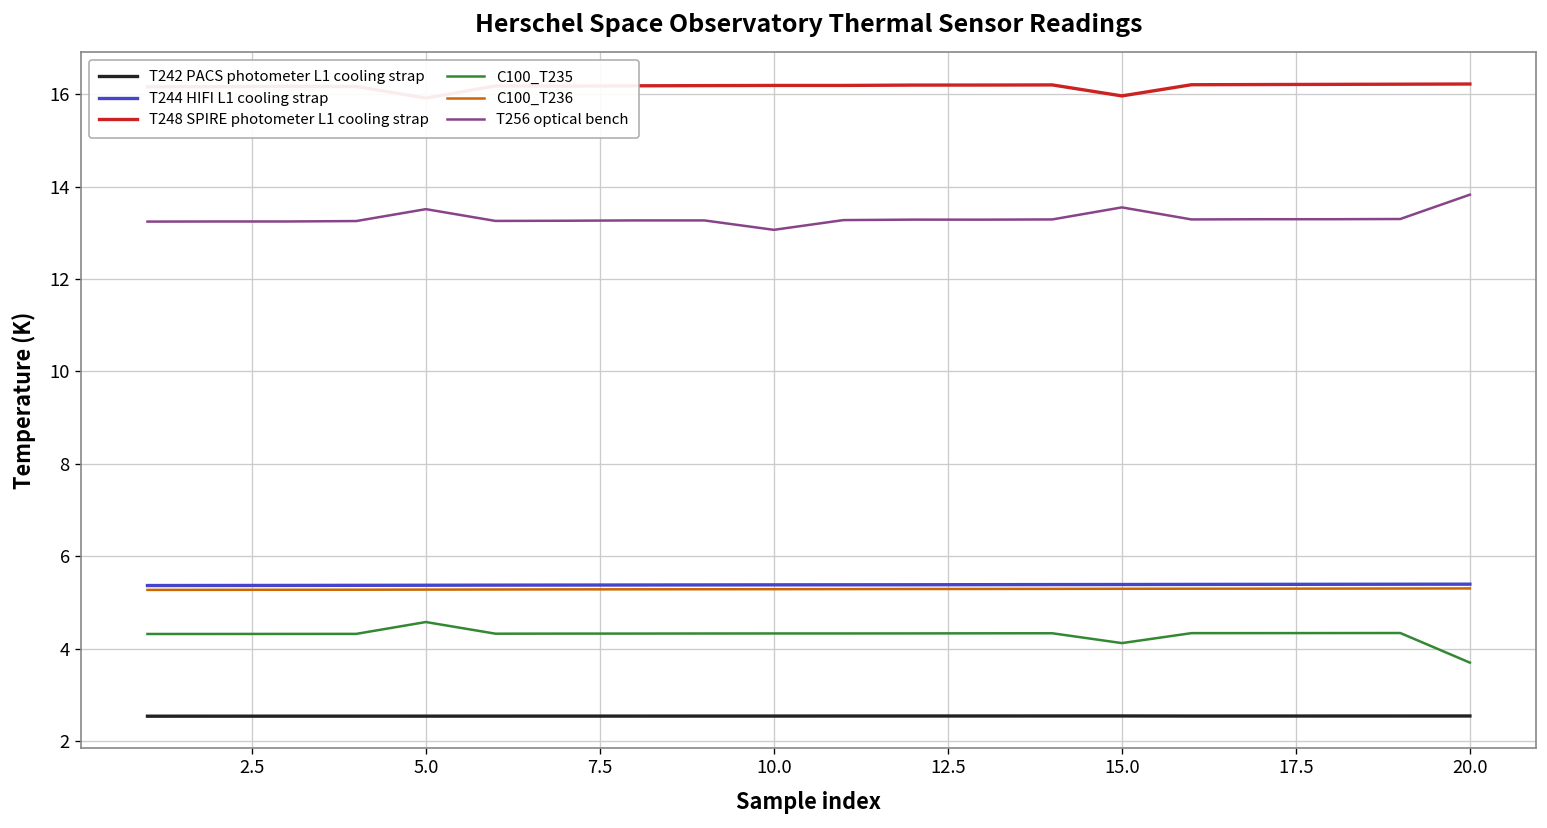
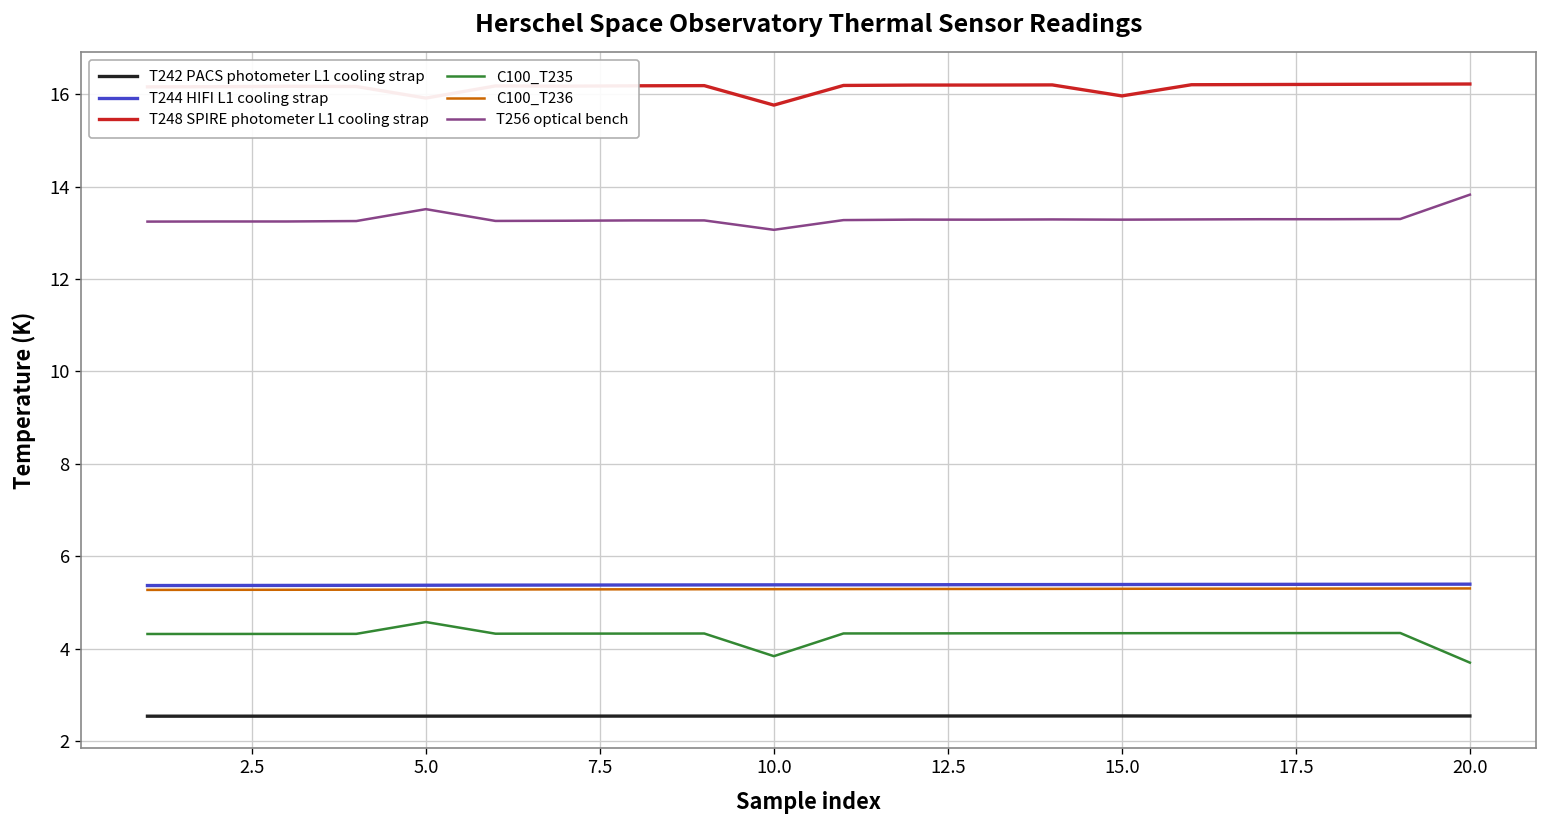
  {
    "T242 PACS photometer L1 cooling strap": {
      "5.0": 2.5,
      "10.0": 2.5,
      "15.0": 2.5,
      "20.0": 2.5
    },
    "T244 HIFI L1 cooling strap": {
      "5.0": 5.4,
      "10.0": 5.4,
      "15.0": 5.4,
      "20.0": 5.4
    },
    "T248 SPIRE photometer L1 cooling strap": {
-     "10.0": 16.2,
+     "10.0": 15.8,
      "15.0": 16.0,
      "20.0": 16.2
    },
    "C100_T235": {
      "5.0": 4.6,
-     "10.0": 4.3,
-     "15.0": 4.1,
+     "10.0": 3.8,
+     "15.0": 4.3,
      "20.0": 3.7
    },
    "C100_T236": {
      "5.0": 5.3,
      "10.0": 5.3,
      "15.0": 5.3,
      "20.0": 5.3
    },
    "T256 optical bench": {
      "5.0": 13.5,
      "10.0": 13.1,
-     "15.0": 13.5,
+     "15.0": 13.3,
      "20.0": 13.8
    }
  }
